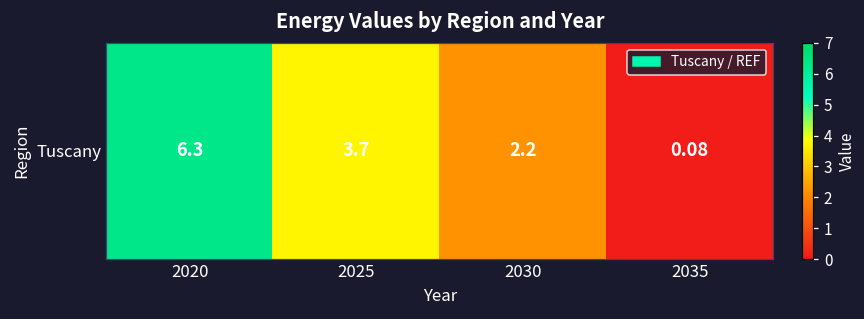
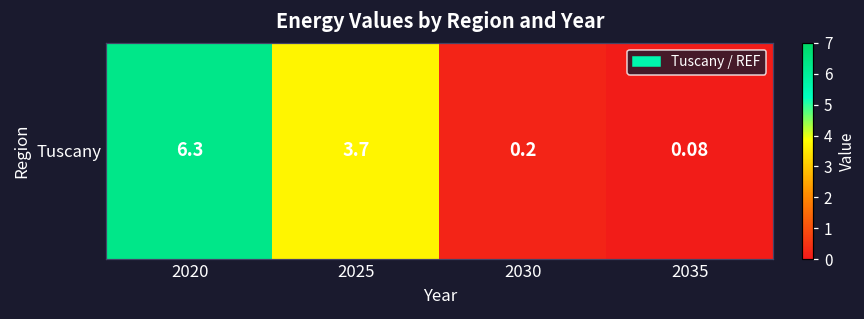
  {
    "Tuscany": {
      "2020": 6.3,
      "2025": 3.7,
-     "2030": 2.2,
+     "2030": 0.2,
      "2035": 0.08
    }
  }
